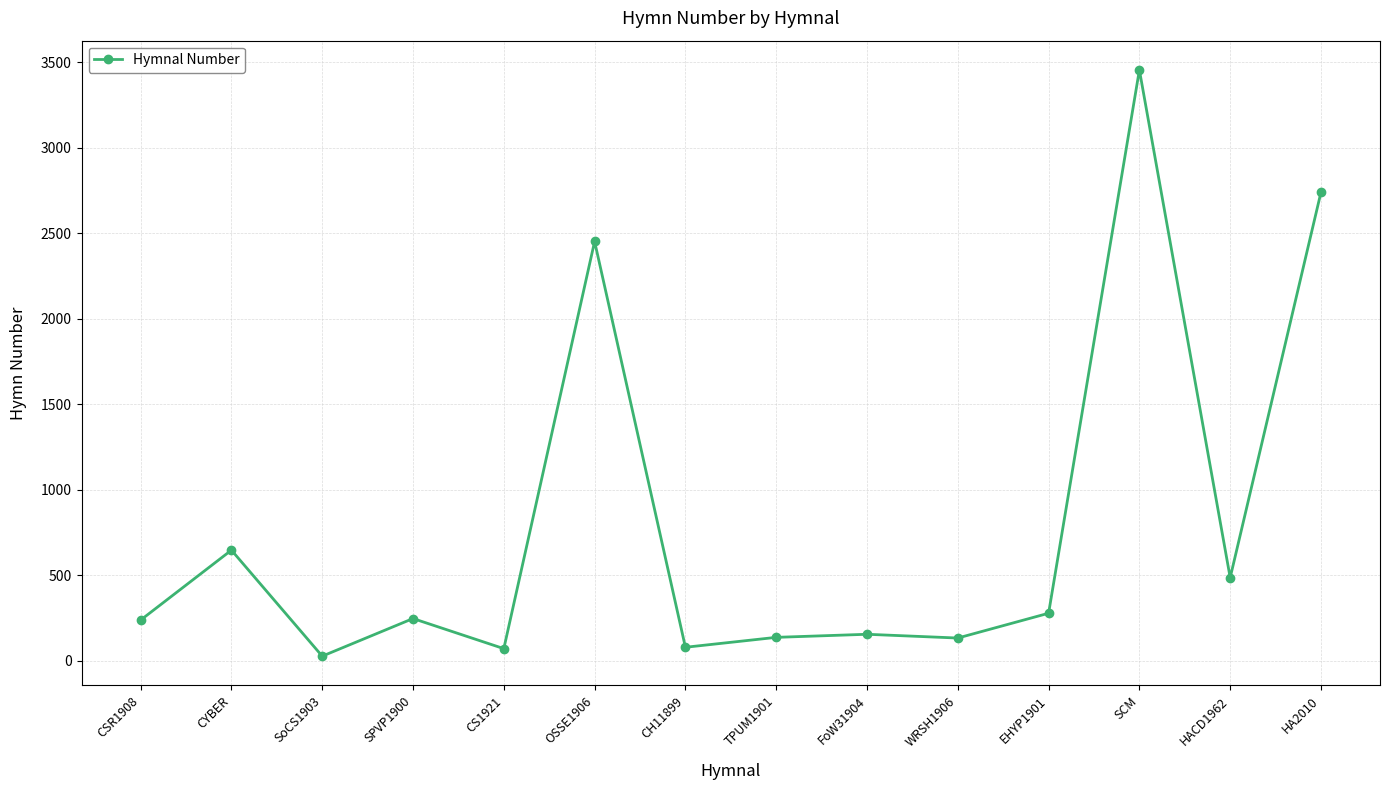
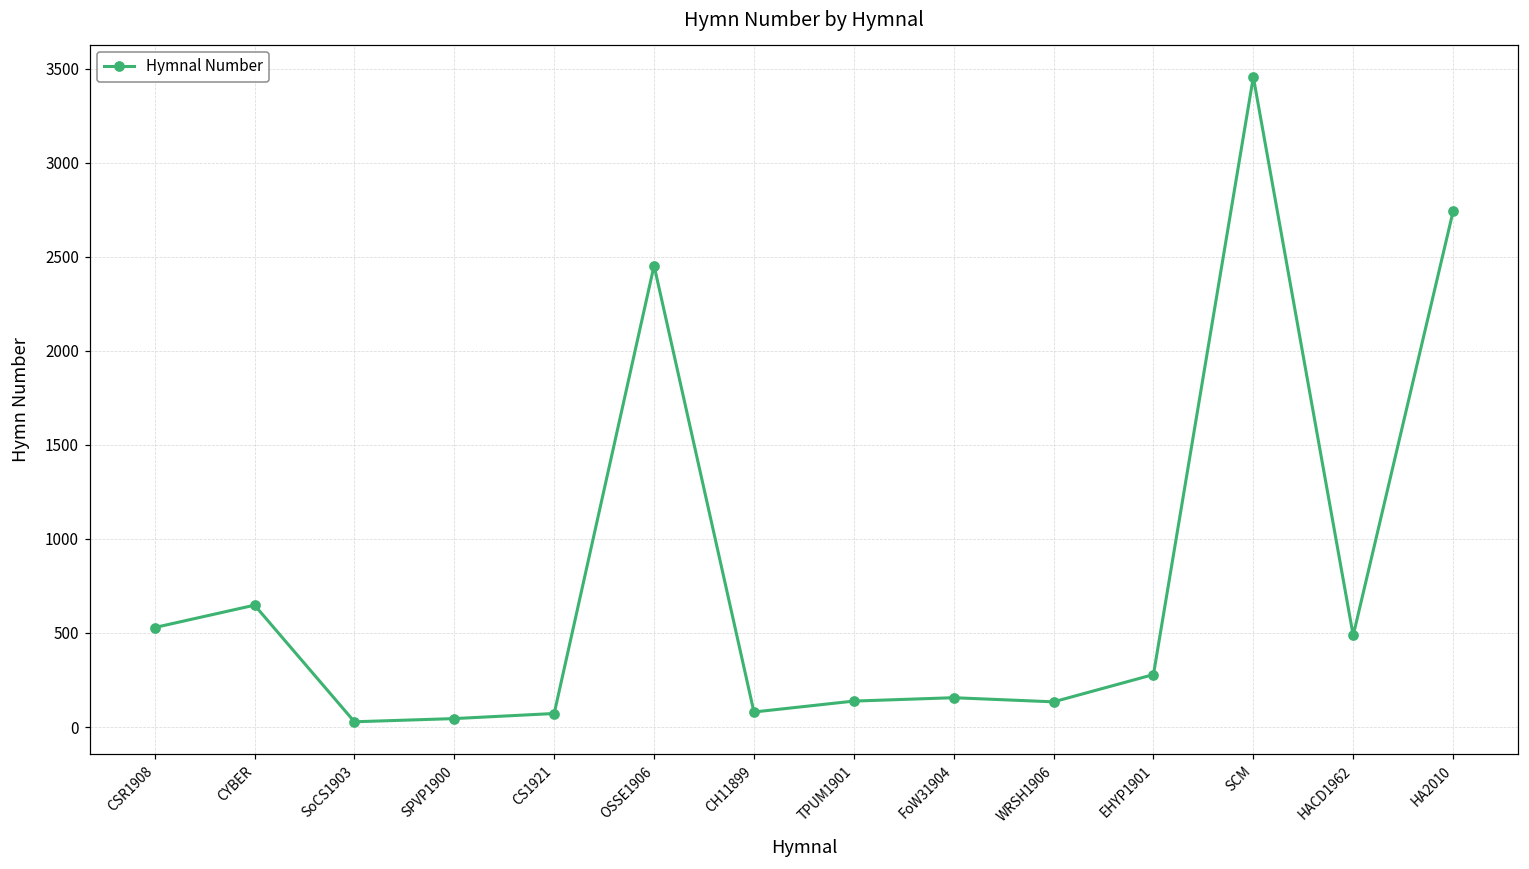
  {
-   "CSR1908": 240,
+   "CSR1908": 530,
    "CYBER": 650,
    "SoCS1903": 30,
-   "SPVP1900": 250,
+   "SPVP1900": 50,
    "CS1921": 70,
    "OSSE1906": 2450,
    "CH11899": 80,
    "TPUM1901": 140,
    "FoW31904": 160,
    "WRSH1906": 130,
    "EHYP1901": 280,
    "SCM": 3460,
    "HACD1962": 490,
    "HA2010": 2740
  }
